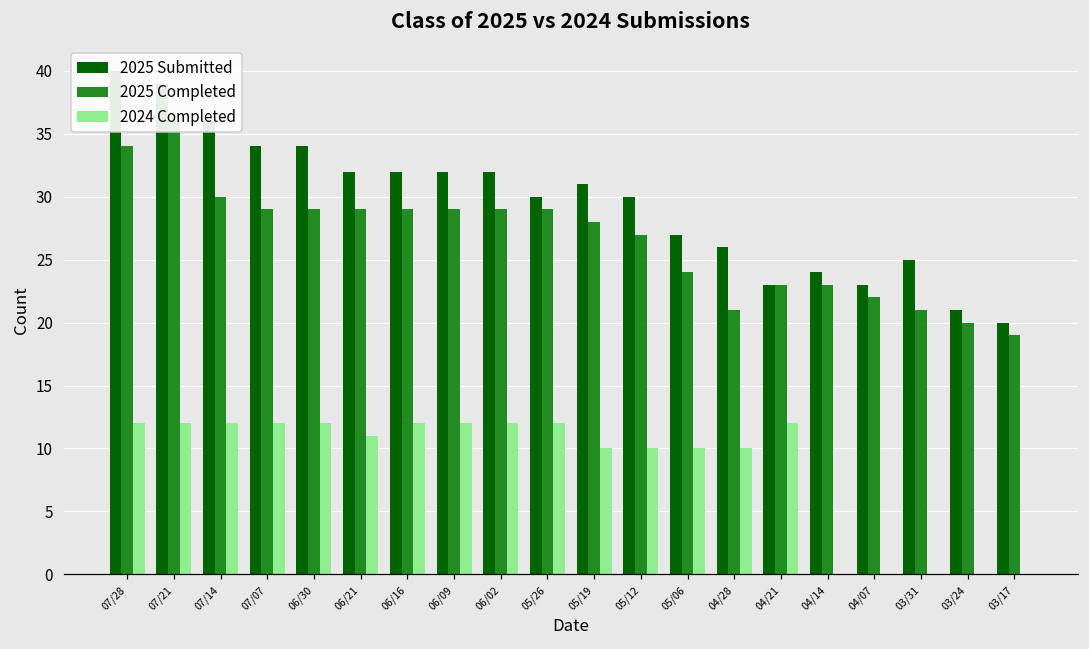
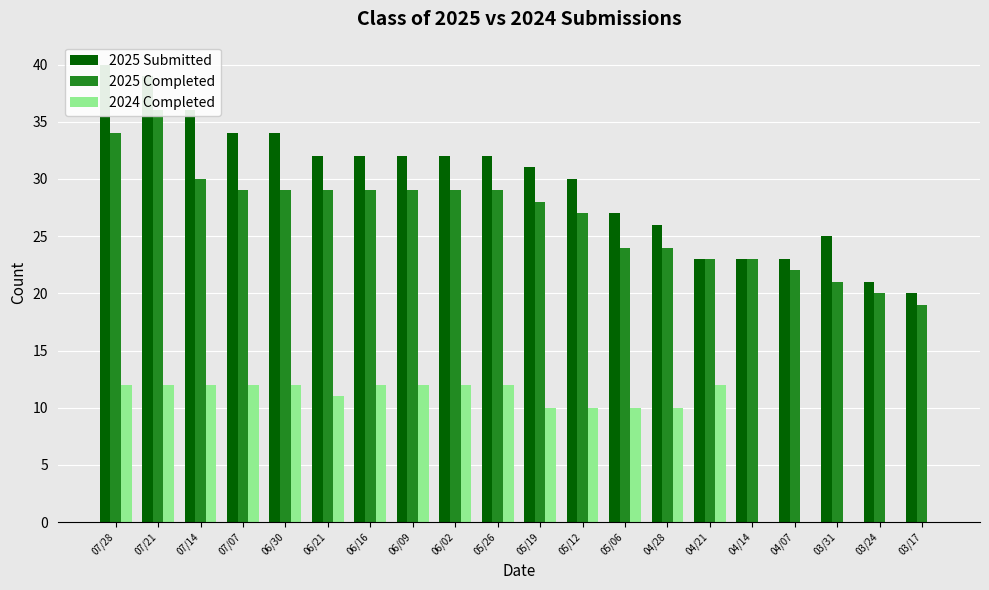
  {
    "2025 Submitted": {
      "07/07": 34,
      "06/30": 34,
      "06/21": 32,
      "06/16": 32,
      "06/09": 32,
      "06/02": 32,
-     "05/26": 30,
+     "05/26": 32,
      "05/19": 31,
      "05/12": 30,
      "05/06": 27,
      "04/28": 26,
      "04/21": 23,
-     "04/14": 24,
+     "04/14": 23,
      "04/07": 23,
      "03/31": 25,
      "03/24": 21,
      "03/17": 20
    },
    "2025 Completed": {
      "07/28": 34,
      "07/14": 30,
      "07/07": 29,
      "06/30": 29,
      "06/21": 29,
      "06/16": 29,
      "06/09": 29,
      "06/02": 29,
      "05/26": 29,
      "05/19": 28,
      "05/12": 27,
      "05/06": 24,
-     "04/28": 21,
+     "04/28": 24,
      "04/21": 23,
      "04/14": 23,
      "04/07": 22,
      "03/31": 21,
      "03/24": 20,
      "03/17": 19
    },
    "2024 Completed": {
      "07/28": 12,
      "07/21": 12,
      "07/14": 12,
      "07/07": 12,
      "06/30": 12,
      "06/21": 11,
      "06/16": 12,
      "06/09": 12,
      "06/02": 12,
      "05/26": 12,
      "05/19": 10,
      "05/12": 10,
      "05/06": 10,
      "04/28": 10,
      "04/21": 12,
      "04/14": 0,
      "04/07": 0,
      "03/31": 0,
      "03/24": 0,
      "03/17": 0
    }
  }
